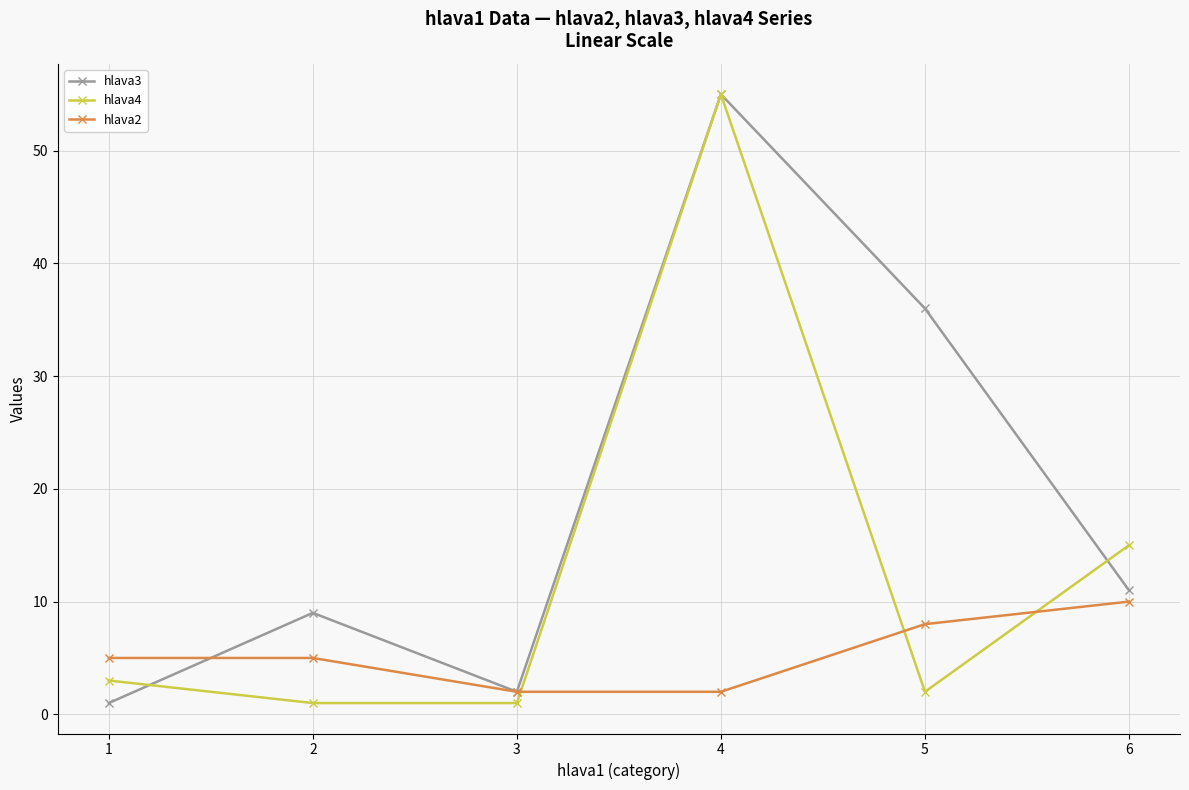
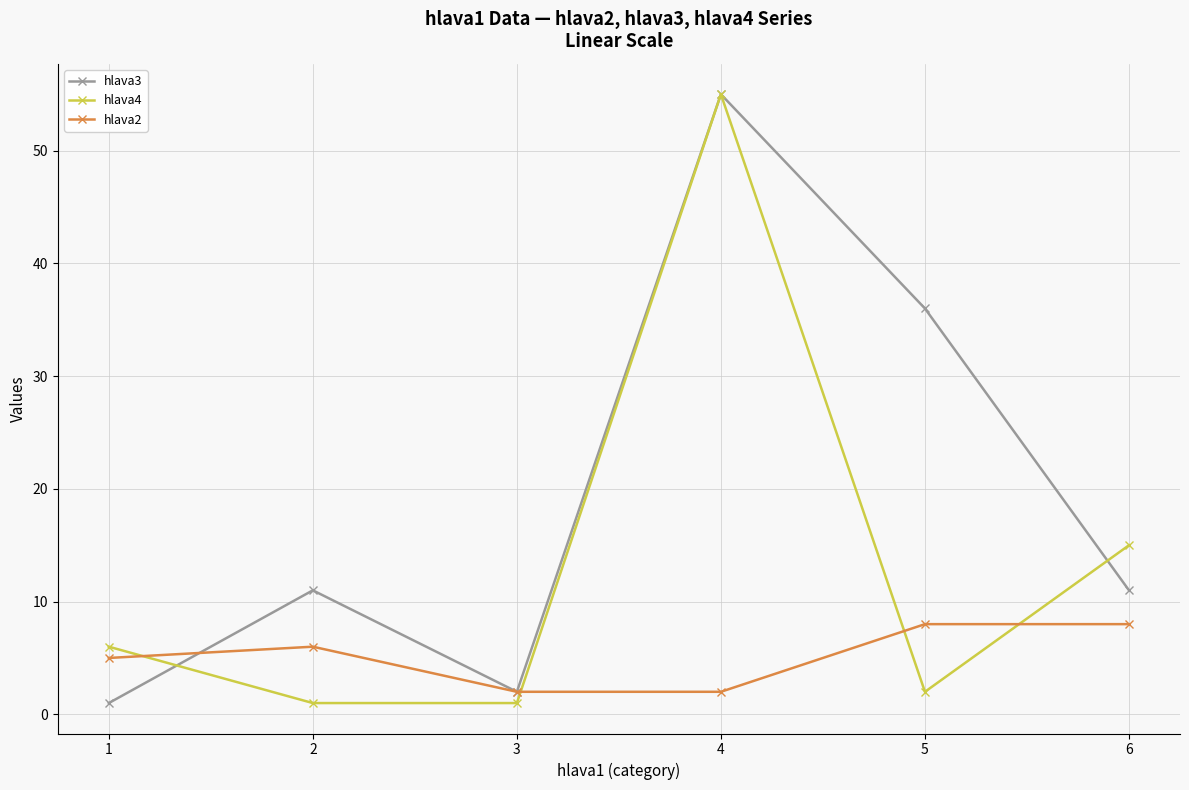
  {
    "hlava3": {
      "1": 1,
-     "2": 9,
+     "2": 11,
      "5": 36,
      "6": 11
    },
    "hlava4": {
-     "1": 3,
+     "1": 6,
      "2": 1,
      "3": 1,
      "5": 2,
      "6": 15
    },
    "hlava2": {
      "1": 5,
-     "2": 5,
+     "2": 6,
      "4": 2,
      "5": 8,
-     "6": 10
+     "6": 8
    }
  }
